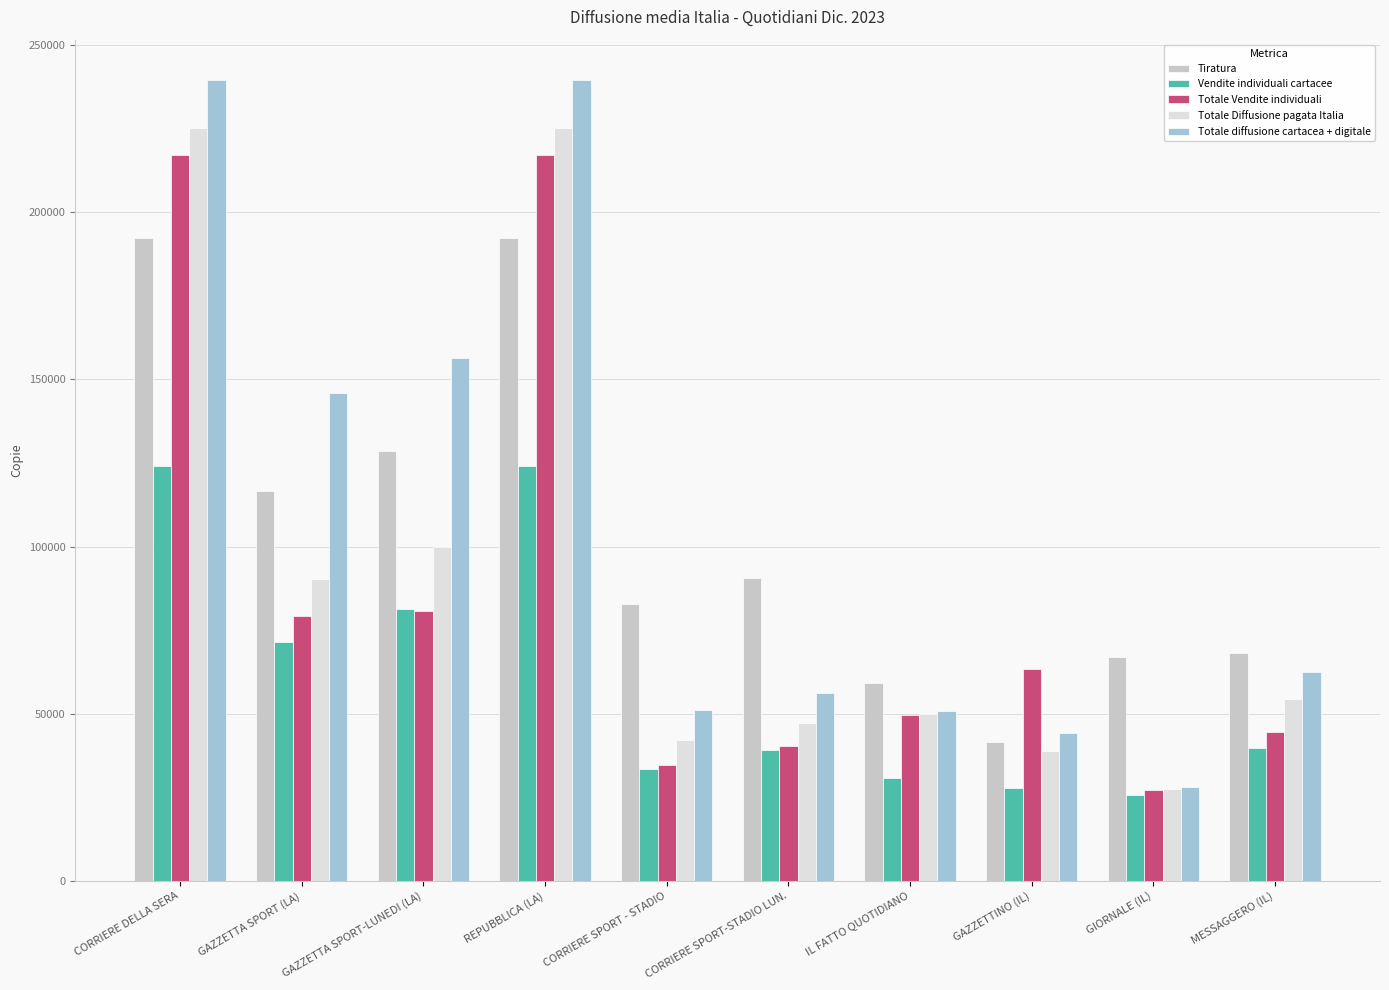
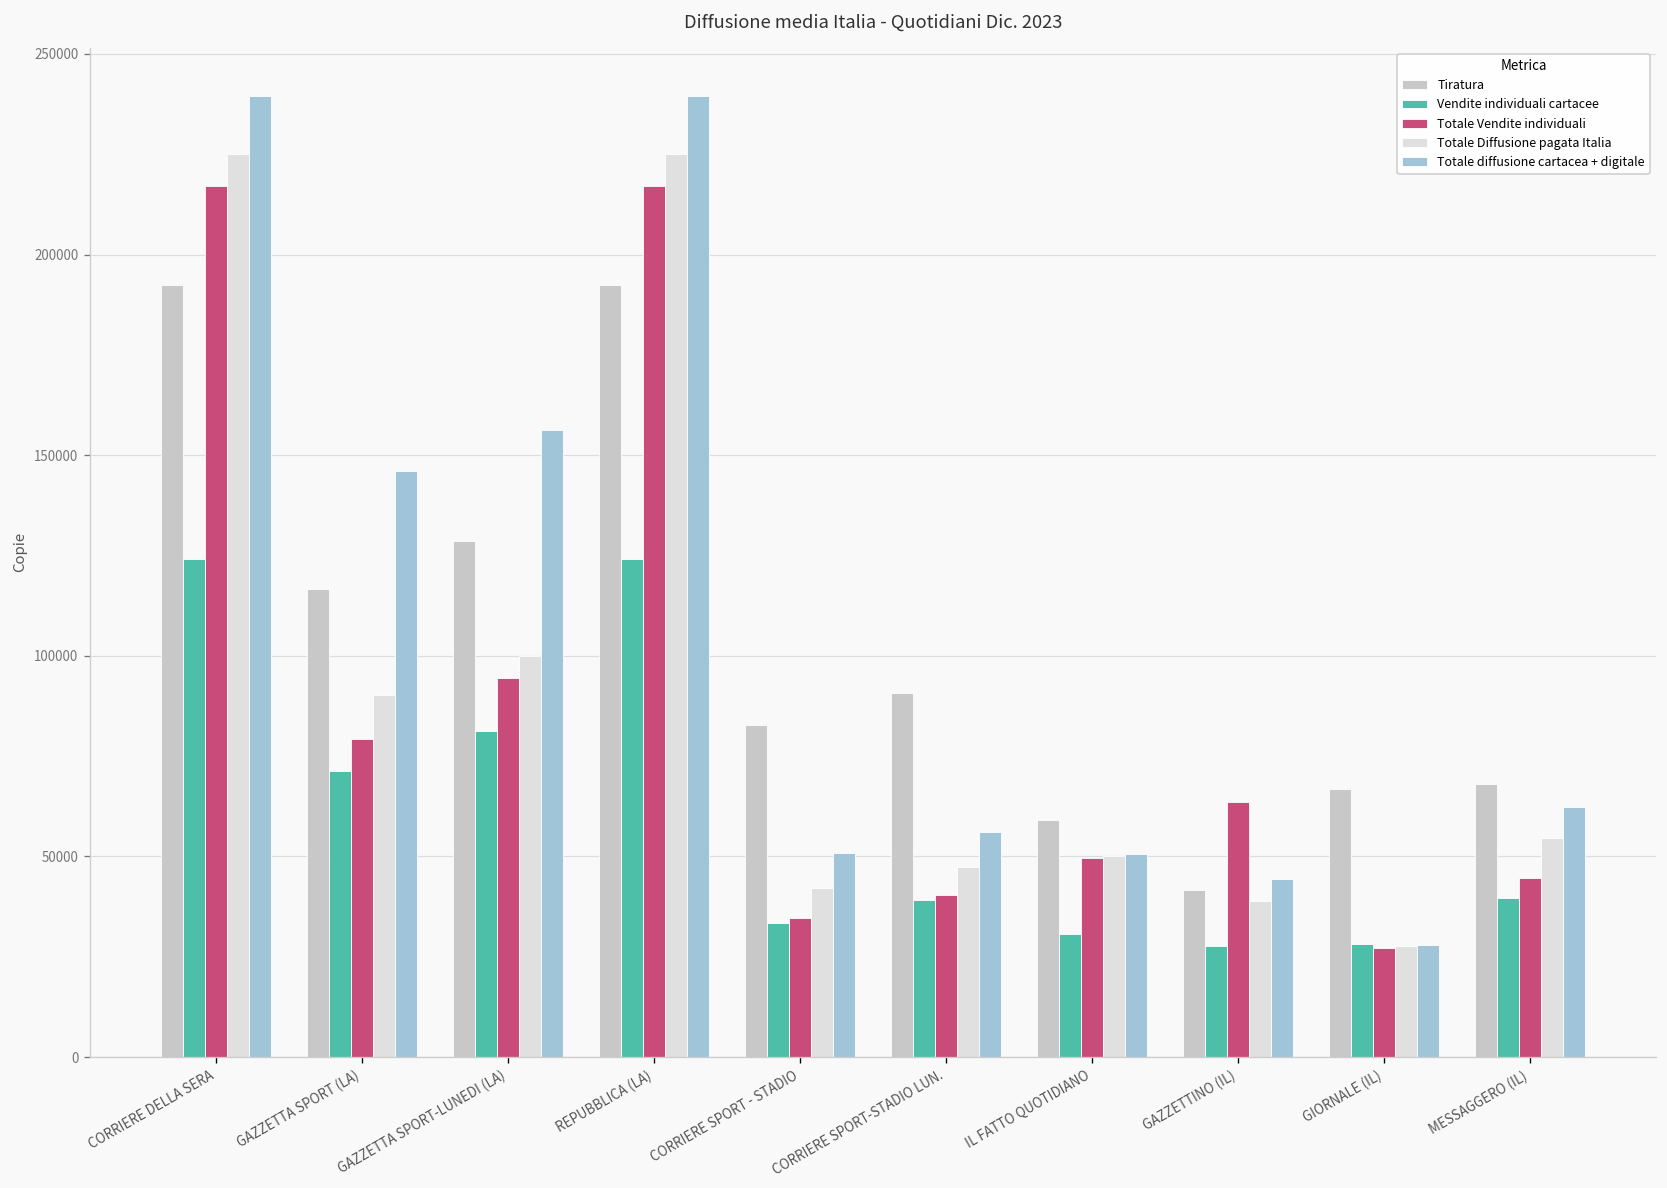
  {
    "Vendite individuali cartacee": {
      "CORRIERE DELLA SERA": 124000,
      "GAZZETTA SPORT (LA)": 71000,
      "GAZZETTA SPORT-LUNEDI (LA)": 81000,
      "REPUBBLICA (LA)": 124000,
      "CORRIERE SPORT - STADIO": 33000,
      "CORRIERE SPORT-STADIO LUN.": 39000,
      "IL FATTO QUOTIDIANO": 31000,
      "GAZZETTINO (IL)": 28000,
-     "GIORNALE (IL)": 26000,
+     "GIORNALE (IL)": 28000,
      "MESSAGGERO (IL)": 40000
    },
    "Totale Vendite individuali": {
      "CORRIERE DELLA SERA": 217000,
      "GAZZETTA SPORT (LA)": 79000,
-     "GAZZETTA SPORT-LUNEDI (LA)": 81000,
+     "GAZZETTA SPORT-LUNEDI (LA)": 95000,
      "REPUBBLICA (LA)": 217000,
      "CORRIERE SPORT - STADIO": 35000,
      "CORRIERE SPORT-STADIO LUN.": 40000,
      "IL FATTO QUOTIDIANO": 50000,
      "GAZZETTINO (IL)": 64000,
      "GIORNALE (IL)": 27000,
      "MESSAGGERO (IL)": 45000
    }
  }
